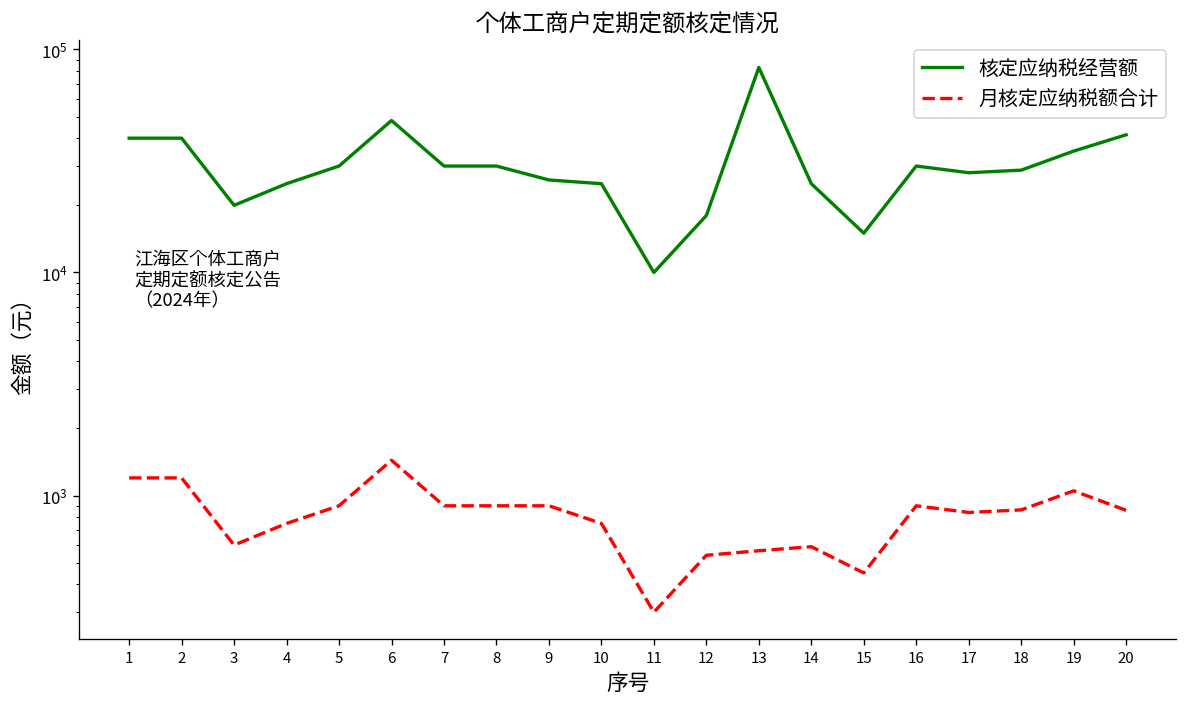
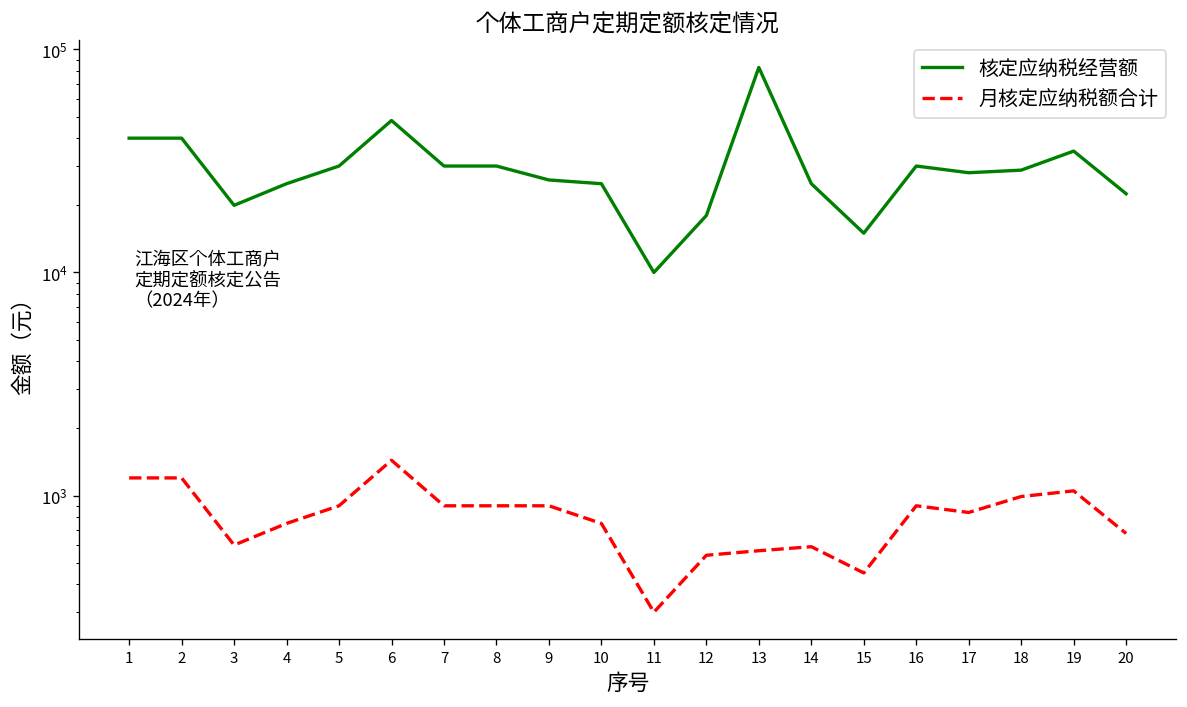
  {
    "核定应纳税经营额": {
      "1": 40000,
      "2": 40000,
      "3": 20000,
      "4": 25000,
      "5": 30000,
      "6": 48000,
      "7": 30000,
      "8": 30000,
      "9": 26000,
      "10": 25000,
      "11": 10000,
      "12": 18000,
      "13": 80000,
      "14": 25000,
      "15": 15000,
      "16": 30000,
      "17": 28000,
      "18": 29000,
      "19": 35000,
-     "20": 41000
+     "20": 23000
    },
    "月核定应纳税额合计": {
      "1": 1200,
      "2": 1200,
      "3": 600,
      "4": 750,
      "5": 900,
      "6": 1400,
      "7": 900,
      "8": 900,
      "9": 900,
      "10": 750,
      "11": 300,
      "12": 540,
      "13": 570,
      "14": 590,
      "15": 450,
      "16": 900,
      "17": 800,
-     "18": 900,
+     "18": 1000,
      "19": 1100,
-     "20": 900
+     "20": 680
    }
  }
